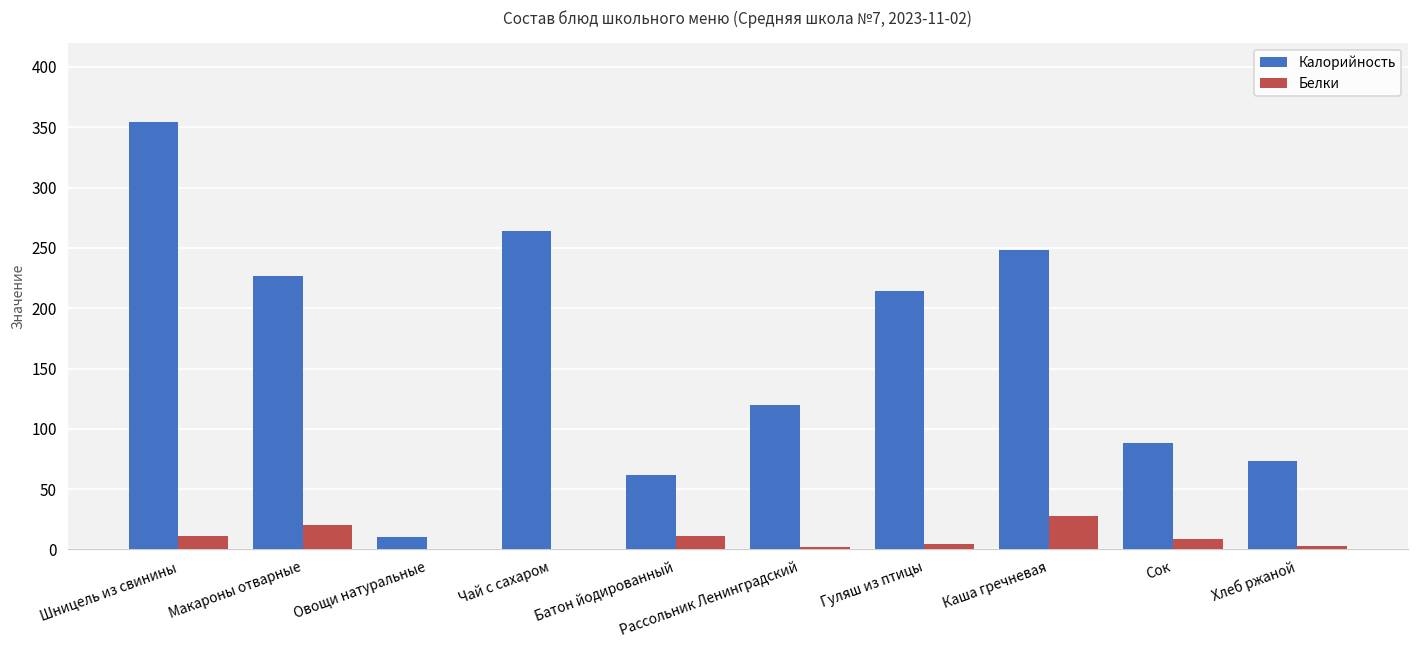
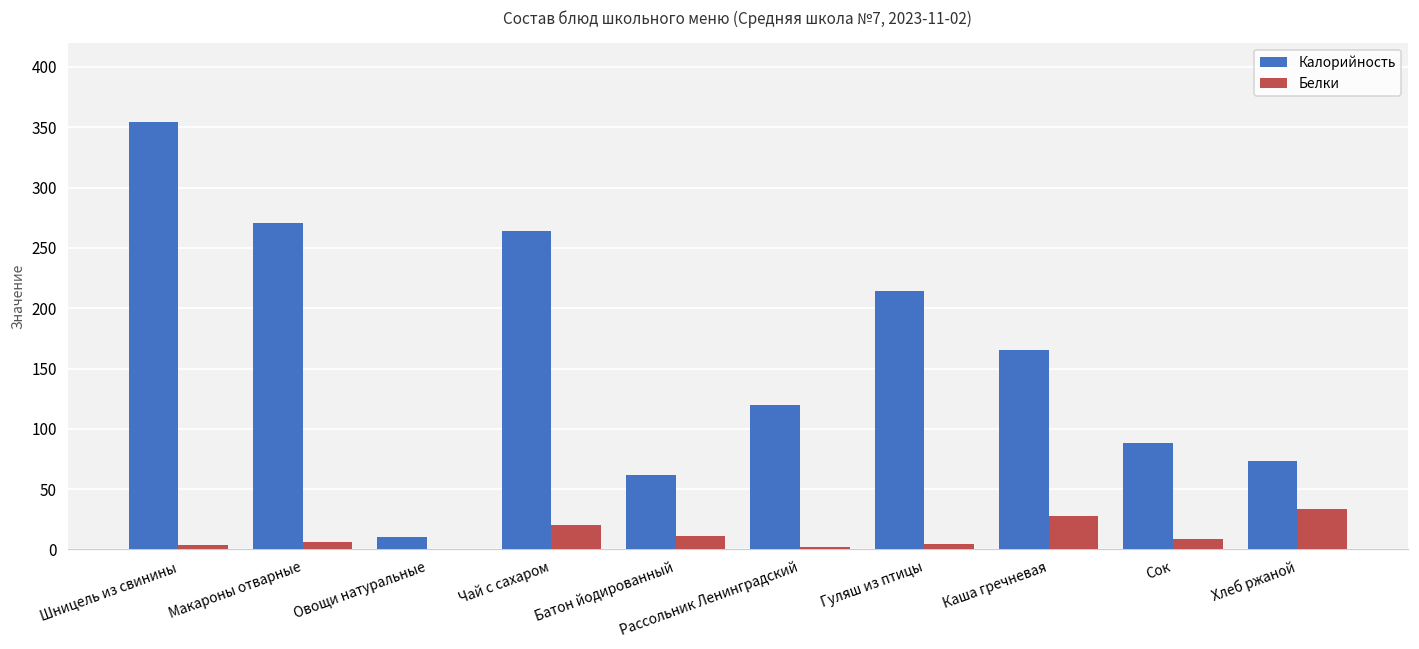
  {
    "Калорийность": {
      "Шницель из свинины": 354,
-     "Макароны отварные": 227,
+     "Макароны отварные": 271,
      "Овощи натуральные": 10,
      "Чай с сахаром": 264,
      "Батон йодированный": 62,
      "Рассольник Ленинградский": 120,
      "Гуляш из птицы": 214,
-     "Каша гречневая": 248,
+     "Каша гречневая": 165,
      "Сок": 88,
      "Хлеб ржаной": 73
    },
    "Белки": {
-     "Шницель из свинины": 11,
-     "Макароны отварные": 20,
-     "Чай с сахаром": 0,
+     "Шницель из свинины": 4,
+     "Макароны отварные": 6,
+     "Чай с сахаром": 20,
      "Батон йодированный": 11,
      "Рассольник Ленинградский": 2,
      "Гуляш из птицы": 5,
      "Каша гречневая": 28,
      "Сок": 9,
-     "Хлеб ржаной": 3
+     "Хлеб ржаной": 34
    }
  }
